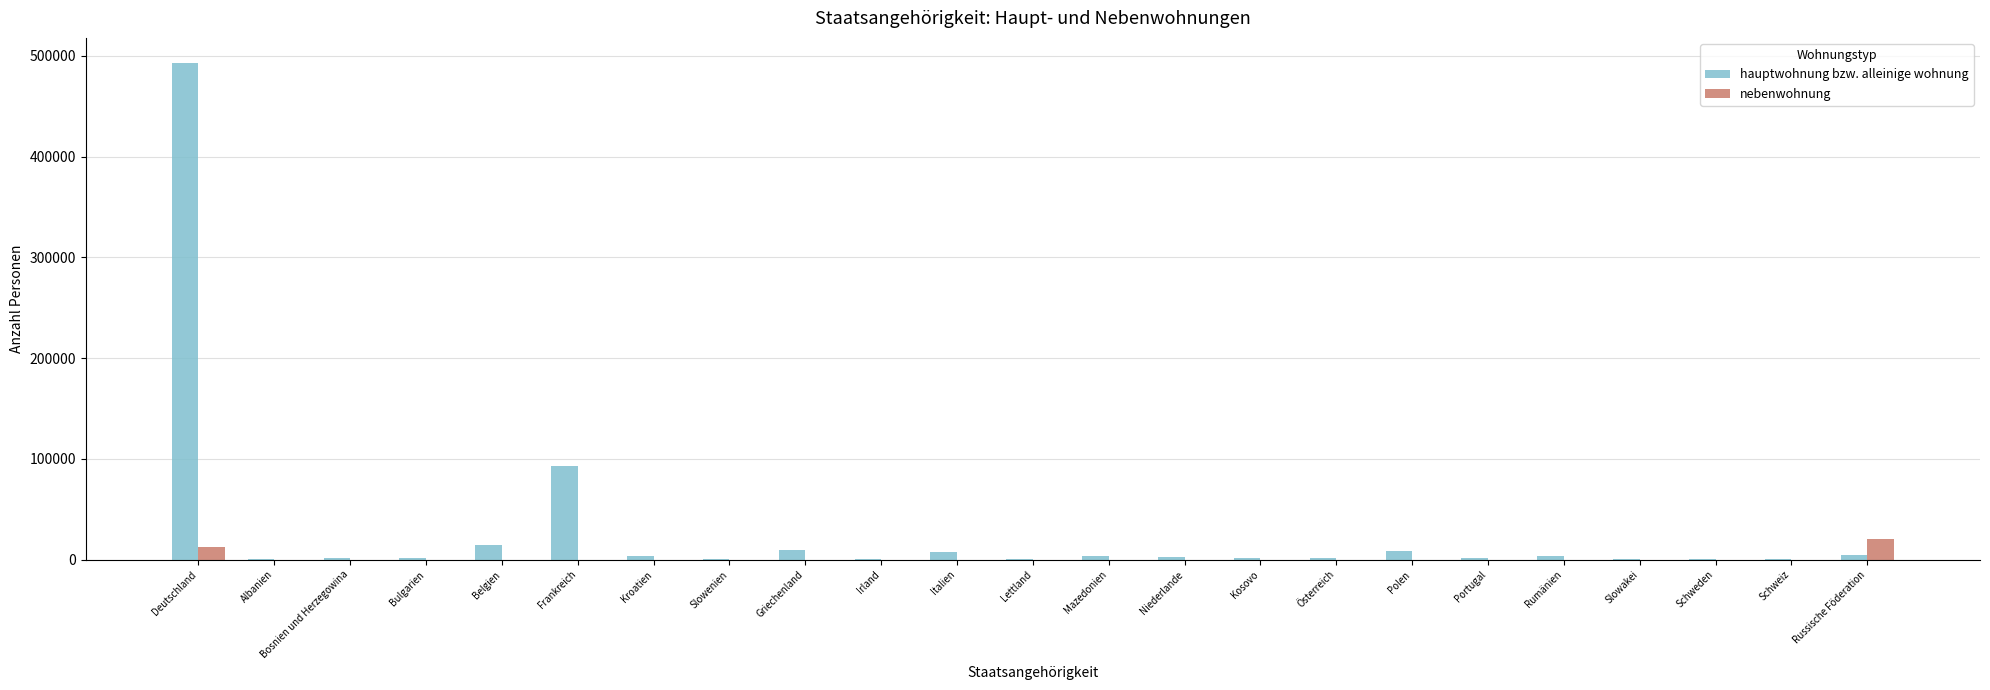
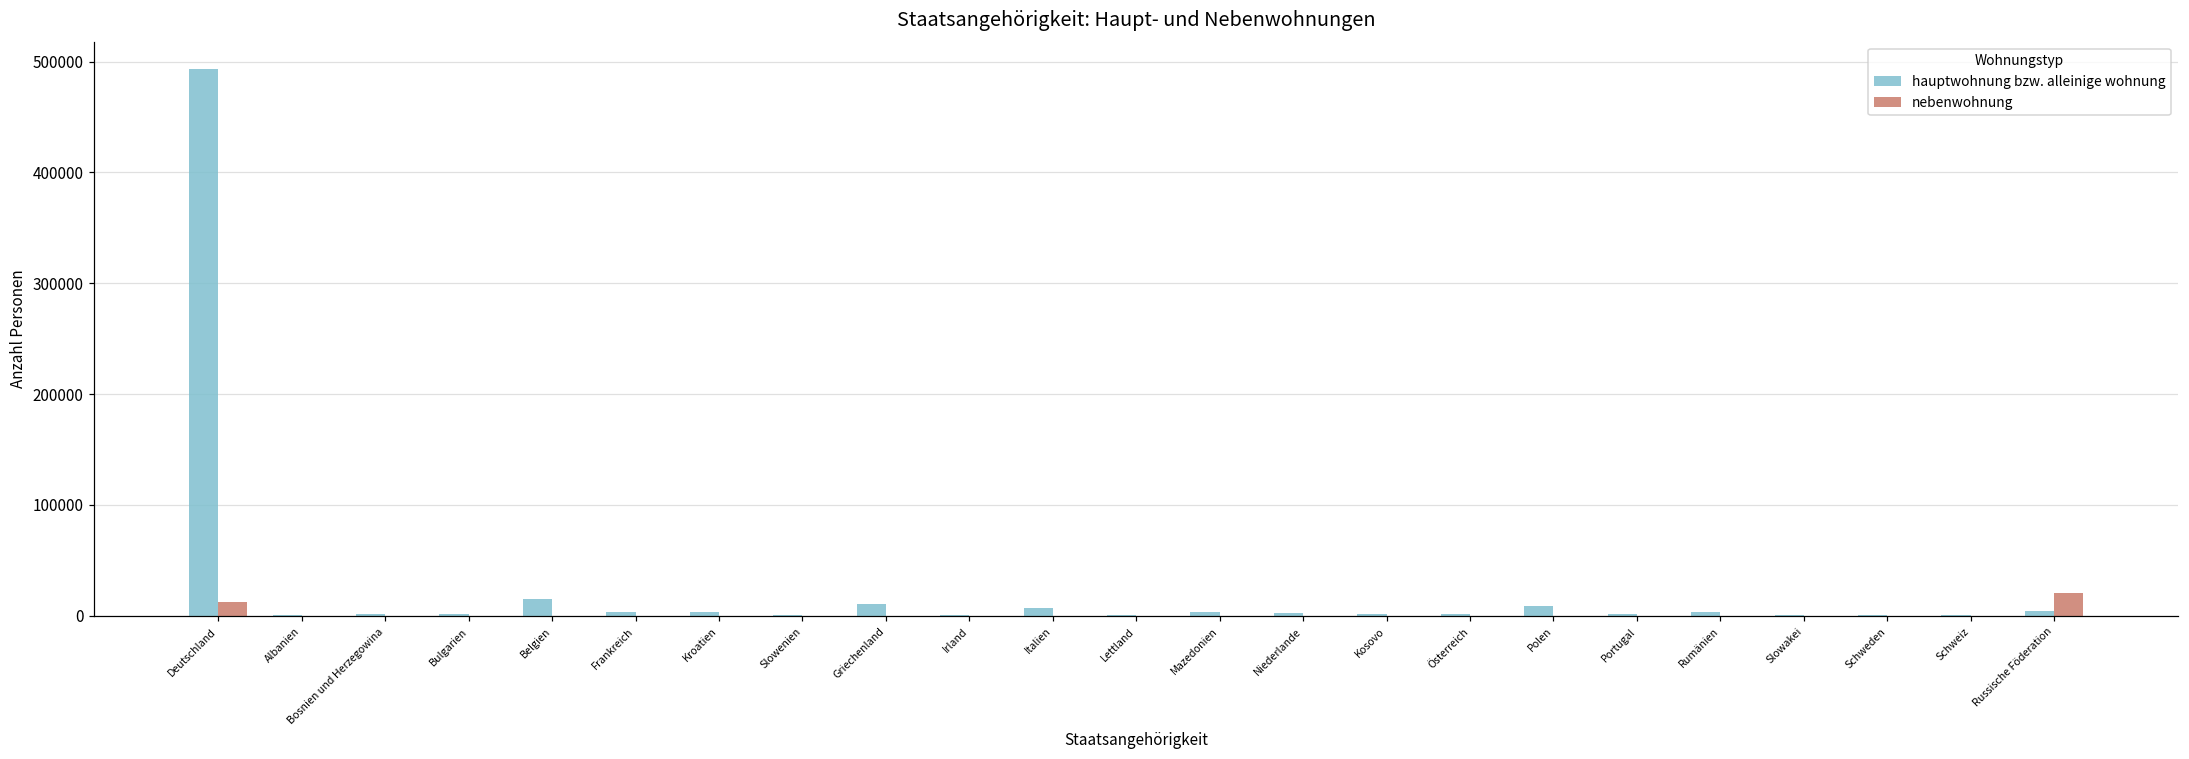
  {
    "hauptwohnung bzw. alleinige wohnung": {
      "Deutschland": 493000,
      "Belgien": 15000,
-     "Frankreich": 93000,
+     "Frankreich": 3000,
      "Kroatien": 3000,
      "Griechenland": 10000,
      "Italien": 7000,
      "Mazedonien": 4000,
      "Polen": 9000,
      "Rumänien": 4000,
      "Russische Föderation": 4000
    },
    "nebenwohnung": {
      "Deutschland": 12000,
      "Slowakei": 0,
      "Russische Föderation": 21000
    }
  }
